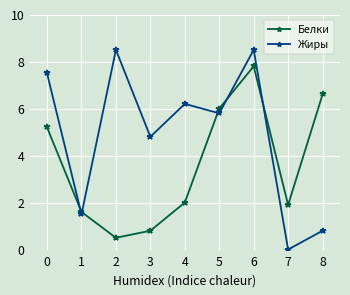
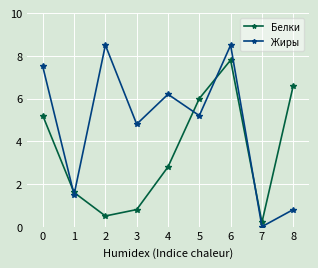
  {
    "Белки": {
      "0": 5.2,
      "2": 0.5,
      "3": 0.8,
-     "4": 2.0,
+     "4": 2.8,
      "5": 6.0,
      "6": 7.8,
-     "7": 1.9,
+     "7": 0.2,
      "8": 6.6
    },
    "Жиры": {
      "0": 7.5,
      "2": 8.5,
      "3": 4.8,
      "4": 6.2,
-     "5": 5.8,
+     "5": 5.2,
      "6": 8.5,
      "7": 0.0,
      "8": 0.8
    }
  }
